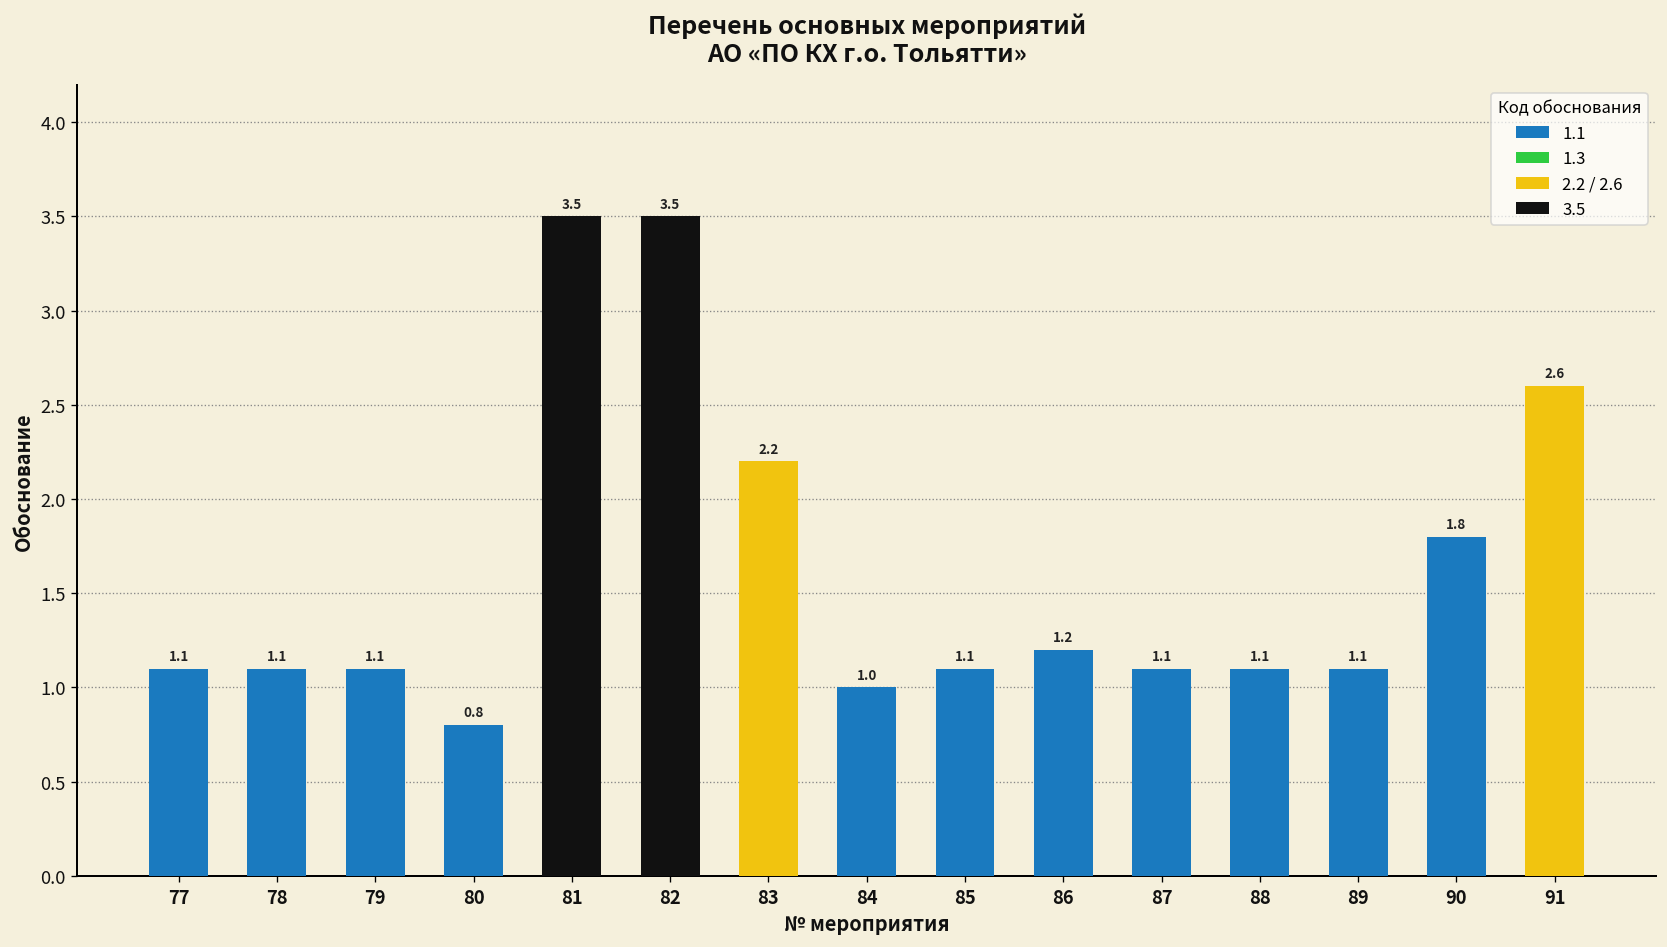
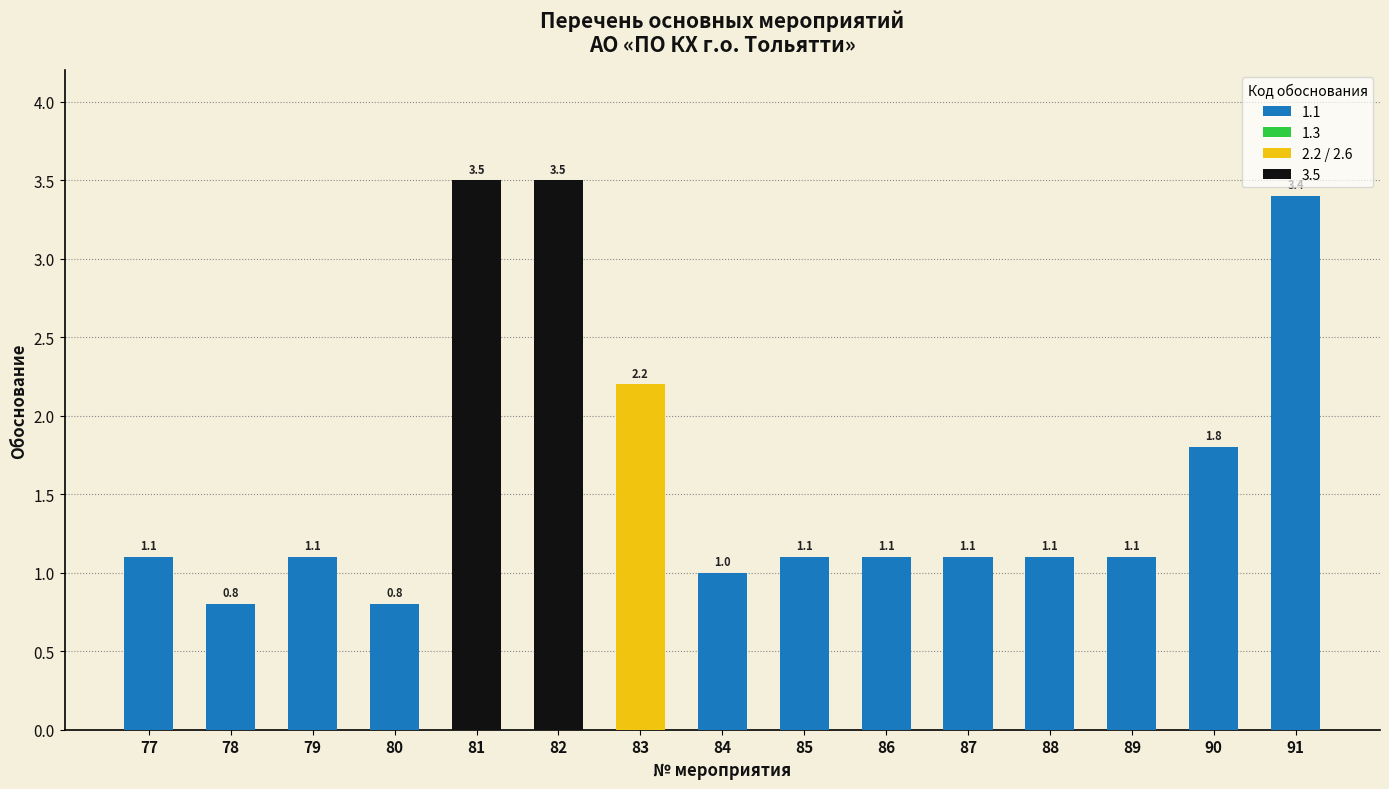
  {
    "77": 1.1,
-   "78": 1.1,
+   "78": 0.8,
    "79": 1.1,
    "80": 0.8,
    "81": 3.5,
    "82": 3.5,
    "83": 2.2,
    "84": 1.0,
    "85": 1.1,
-   "86": 1.2,
+   "86": 1.1,
    "87": 1.1,
    "88": 1.1,
    "89": 1.1,
    "90": 1.8,
-   "91": 2.6
+   "91": 3.4
  }
